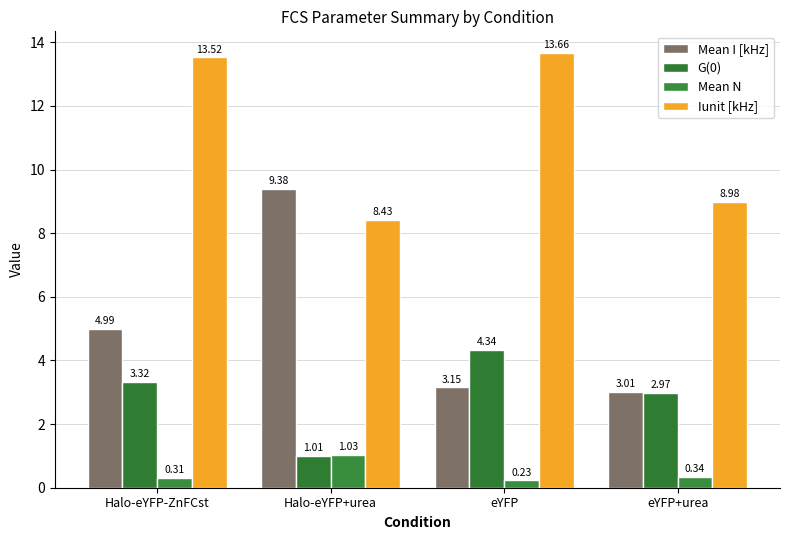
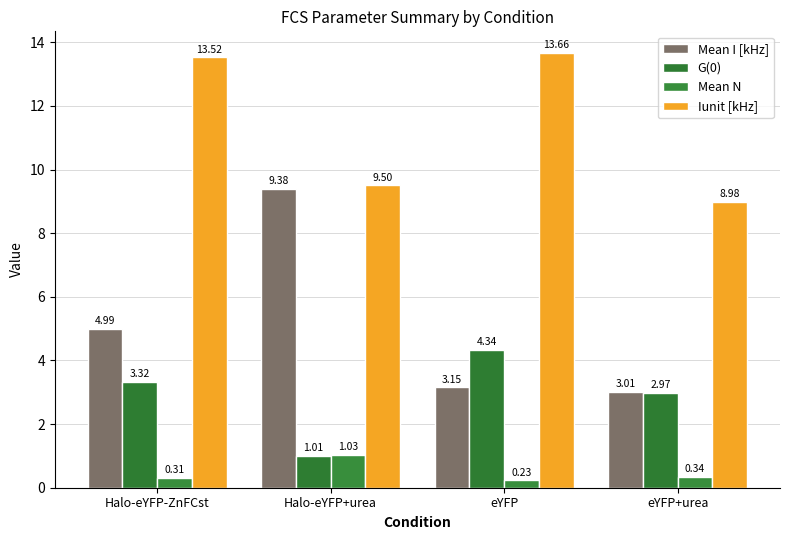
  {
    "Mean I [kHz]": {
      "Halo-eYFP-ZnFCst": 4.99,
      "Halo-eYFP+urea": 9.38,
      "eYFP": 3.15,
      "eYFP+urea": 3.01
    },
    "Iunit [kHz]": {
      "Halo-eYFP-ZnFCst": 13.52,
-     "Halo-eYFP+urea": 8.43,
+     "Halo-eYFP+urea": 9.50,
      "eYFP": 13.66,
      "eYFP+urea": 8.98
    }
  }
